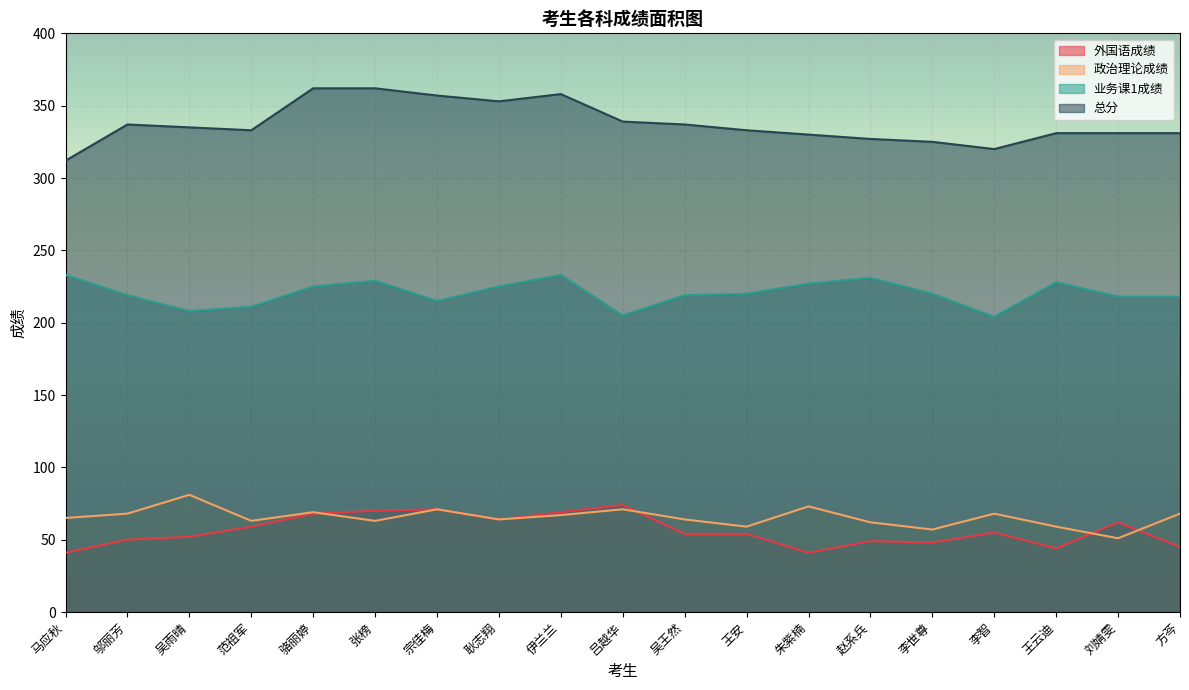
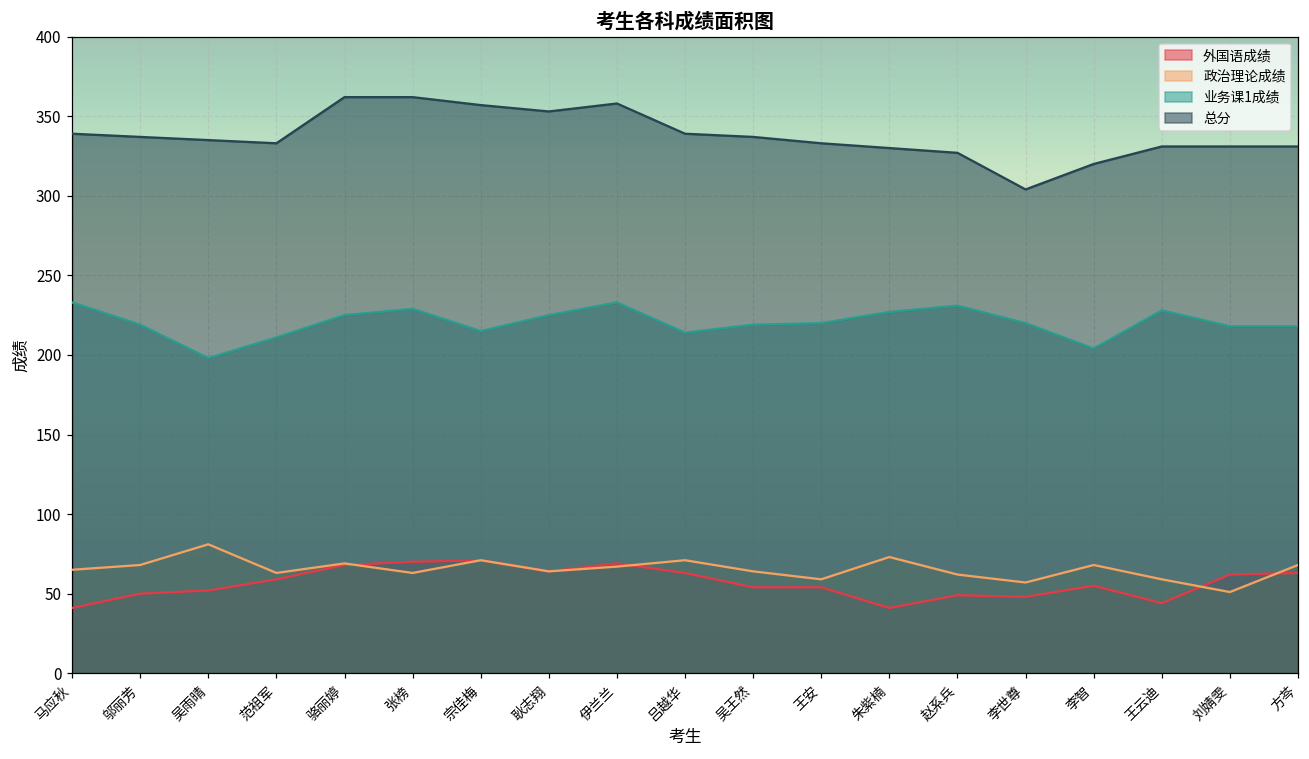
  {
    "外国语成绩": {
      "马应秋": 41,
      "邬丽芳": 50,
      "吴雨晴": 52,
      "范祖军": 59,
      "张榜": 70,
      "伊兰兰": 69,
-     "吕越华": 74,
+     "吕越华": 63,
      "吴王然": 54,
      "王安": 54,
      "朱紫楠": 41,
      "赵系兵": 49,
      "李世尊": 48,
      "李智": 55,
      "王云迪": 44,
      "刘婧雯": 62,
-     "方芩": 45
+     "方芩": 63
    },
    "政治理论成绩": {
      "马应秋": 65,
      "邬丽芳": 68,
      "吴雨晴": 81,
      "范祖军": 63,
      "张榜": 63,
      "伊兰兰": 67,
      "吕越华": 71,
      "吴王然": 64,
      "王安": 59,
      "朱紫楠": 73,
      "赵系兵": 62,
      "李世尊": 57,
      "李智": 68,
      "王云迪": 59,
      "刘婧雯": 51,
      "方芩": 68
    },
    "业务课1成绩": {
      "马应秋": 233,
      "邬丽芳": 219,
-     "吴雨晴": 208,
+     "吴雨晴": 198,
      "范祖军": 211,
      "骆丽婷": 225,
      "张榜": 229,
      "宗佳梅": 215,
      "耿志翔": 225,
      "伊兰兰": 233,
-     "吕越华": 205,
+     "吕越华": 214,
      "吴王然": 219,
      "王安": 220,
      "朱紫楠": 227,
      "赵系兵": 231,
      "李世尊": 220,
      "李智": 204,
      "王云迪": 228,
      "刘婧雯": 218,
      "方芩": 218
    },
    "总分": {
-     "马应秋": 312,
+     "马应秋": 339,
      "邬丽芳": 337,
      "吴雨晴": 335,
      "范祖军": 333,
      "骆丽婷": 362,
      "张榜": 362,
      "宗佳梅": 357,
      "耿志翔": 353,
      "伊兰兰": 358,
      "吕越华": 339,
      "吴王然": 337,
      "王安": 333,
      "朱紫楠": 330,
      "赵系兵": 327,
-     "李世尊": 325,
+     "李世尊": 304,
      "李智": 320,
      "王云迪": 331,
      "刘婧雯": 331,
      "方芩": 331
    }
  }
